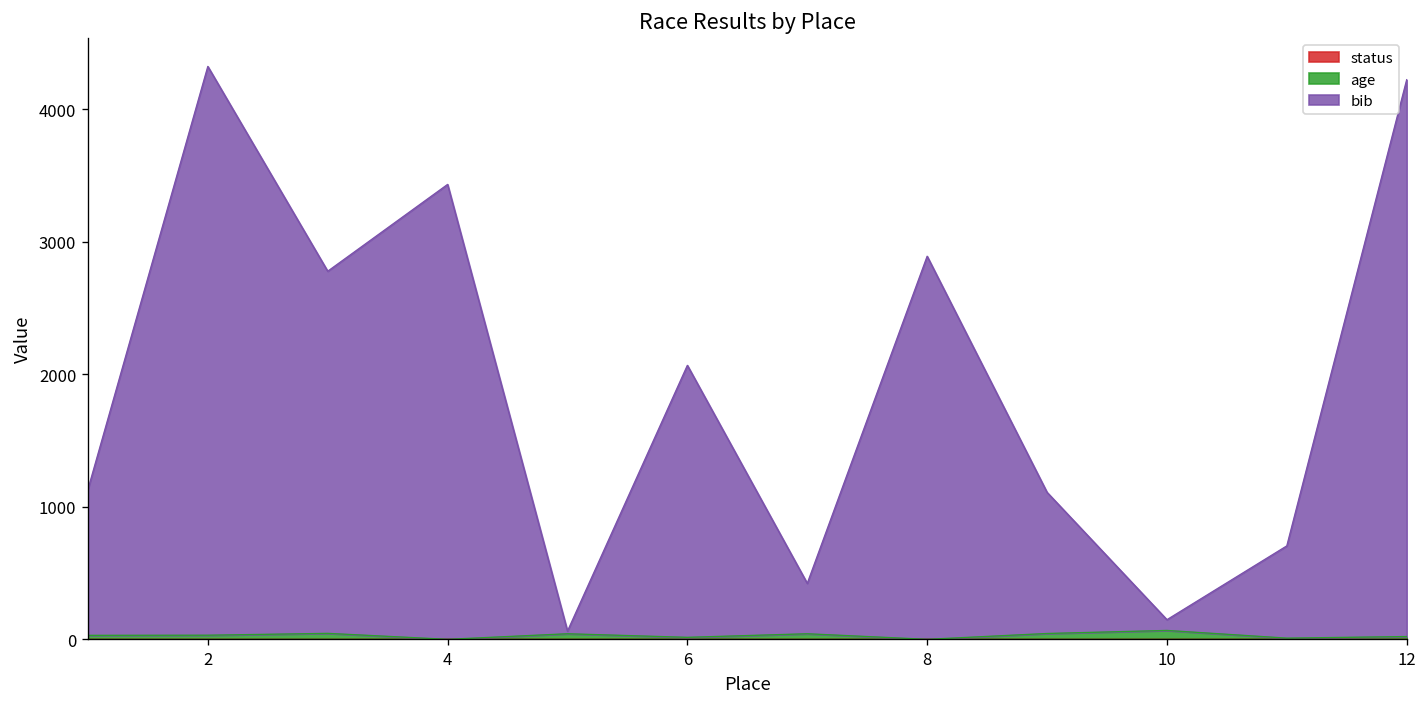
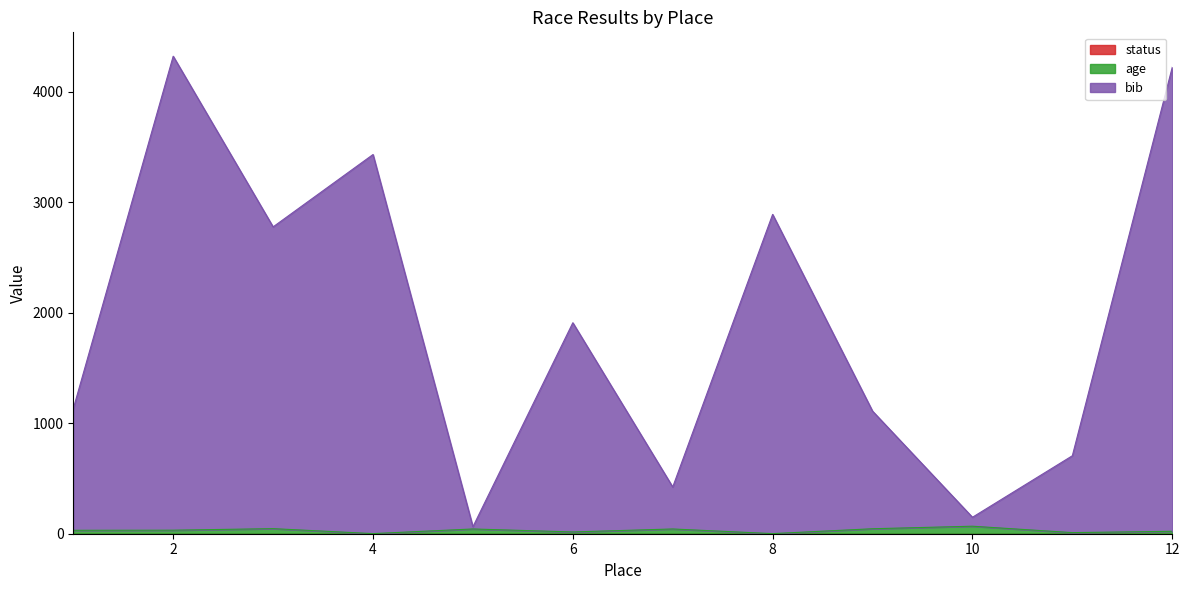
  {
    "status": {
      "2": 0,
      "10": 0
    },
    "age": {
      "2": 30,
      "10": 70
    },
    "bib": {
      "2": 4290,
      "4": 3430,
-     "6": 2050,
+     "6": 1890,
      "8": 2890,
      "10": 80,
      "12": 4200
    }
  }
